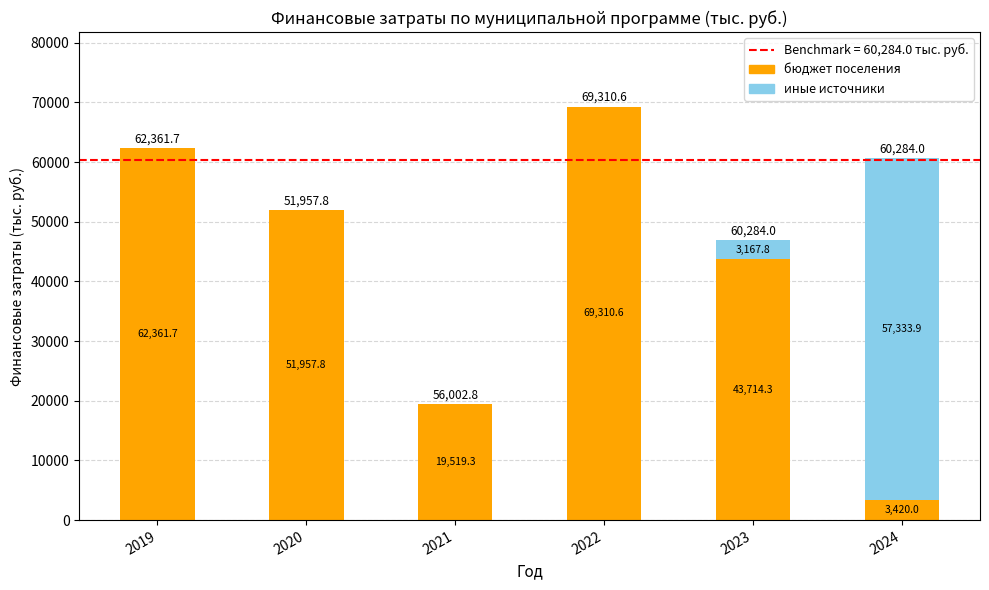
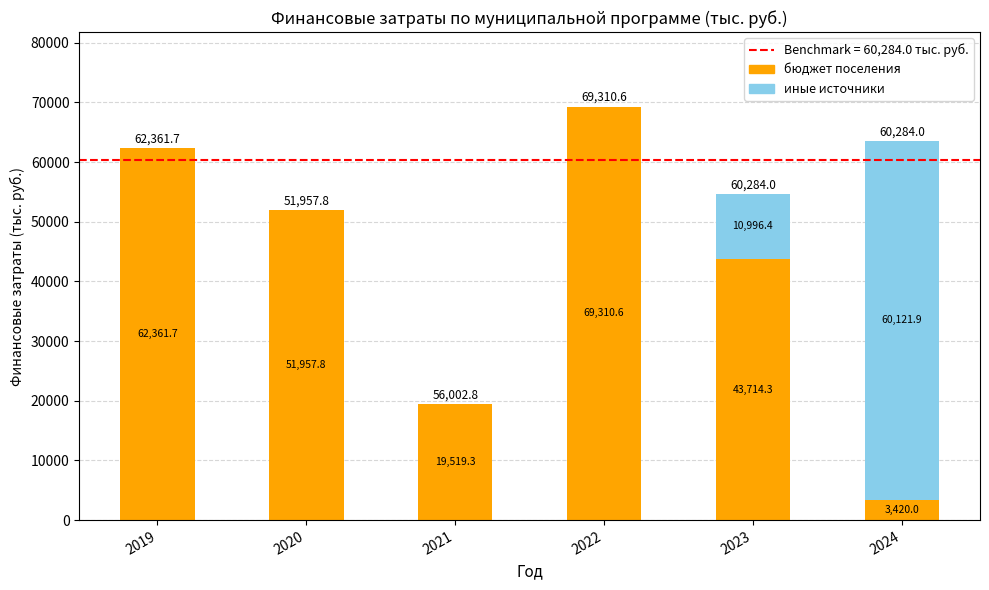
  {
    "бюджет поселения": {
      "2019": "62,361.7",
      "2020": "51,957.8",
      "2021": "19,519.3",
      "2022": "69,310.6",
      "2023": "43,714.3",
      "2024": "3,420.0"
    },
    "иные источники": {
-     "2023": "3,167.8",
-     "2024": "57,333.9"
+     "2023": "10,996.4",
+     "2024": "60,121.9"
    }
  }
